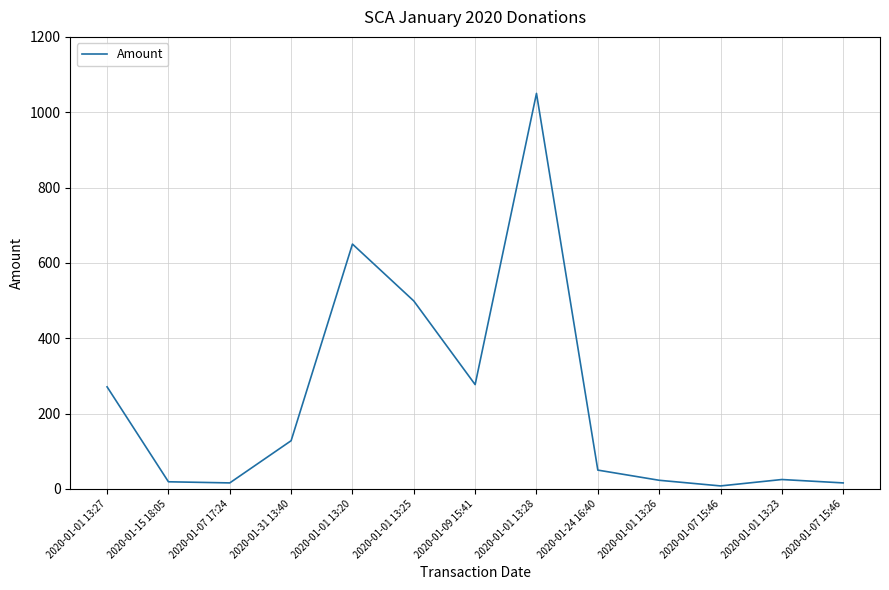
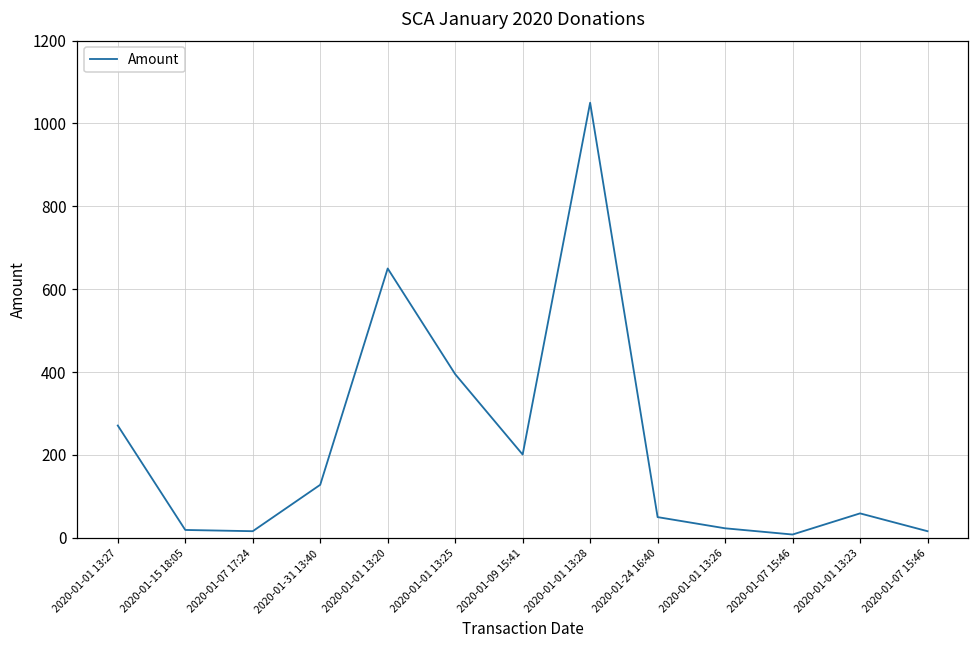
  {
    "2020-01-01 13:27": 270,
    "2020-01-15 18:05": 20,
    "2020-01-07 17:24": 20,
    "2020-01-31 13:40": 130,
    "2020-01-01 13:20": 650,
-   "2020-01-01 13:25": 500,
-   "2020-01-09 15:41": 280,
+   "2020-01-01 13:25": 400,
+   "2020-01-09 15:41": 200,
    "2020-01-01 13:28": 1050,
    "2020-01-24 16:40": 50,
    "2020-01-01 13:26": 20,
-   "2020-01-01 13:23": 30
+   "2020-01-01 13:23": 60
  }
